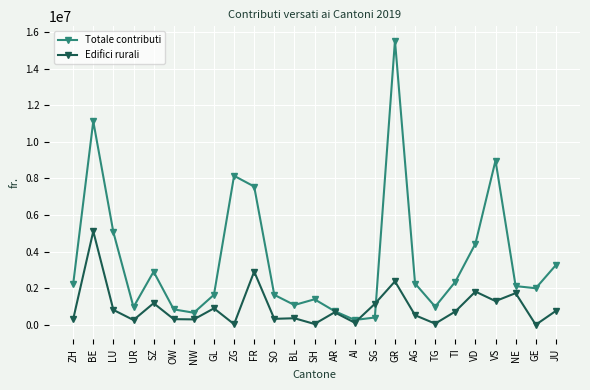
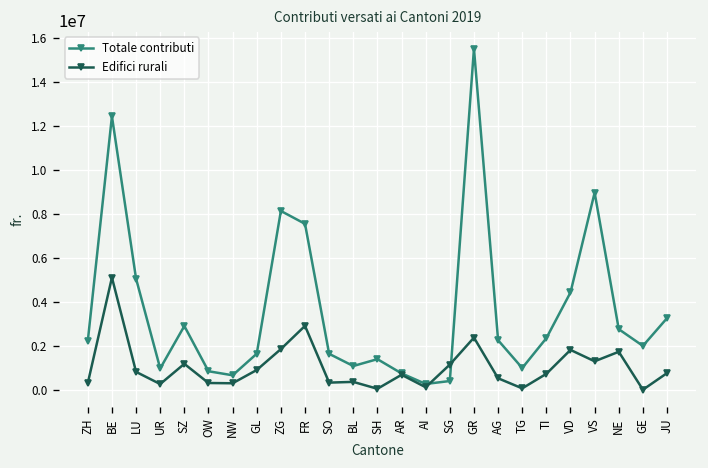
  {
    "Totale contributi": {
      "ZH": 2200000,
-     "BE": 11100000,
+     "BE": 12500000,
      "LU": 5100000,
      "UR": 1000000,
      "SZ": 2900000,
      "OW": 800000,
      "NW": 700000,
      "GL": 1600000,
      "ZG": 8100000,
      "FR": 7600000,
      "SO": 1600000,
      "BL": 1100000,
      "SH": 1400000,
      "AI": 300000,
      "SG": 400000,
      "GR": 15500000,
      "AG": 2300000,
      "TG": 1000000,
      "TI": 2300000,
      "VD": 4400000,
      "VS": 9000000,
-     "NE": 2100000,
+     "NE": 2800000,
      "GE": 2000000,
      "JU": 3300000
    },
    "Edifici rurali": {
      "ZH": 300000,
      "BE": 5100000,
      "LU": 800000,
      "UR": 300000,
      "SZ": 1200000,
      "OW": 300000,
      "NW": 300000,
      "GL": 900000,
-     "ZG": 0,
+     "ZG": 1900000,
      "FR": 2900000,
      "SO": 300000,
      "BL": 400000,
      "SH": 0,
      "AI": 100000,
      "SG": 1100000,
      "GR": 2400000,
      "AG": 500000,
      "TG": 100000,
      "TI": 700000,
      "VD": 1800000,
      "VS": 1300000,
      "NE": 1700000,
      "GE": 0,
      "JU": 800000
    }
  }
